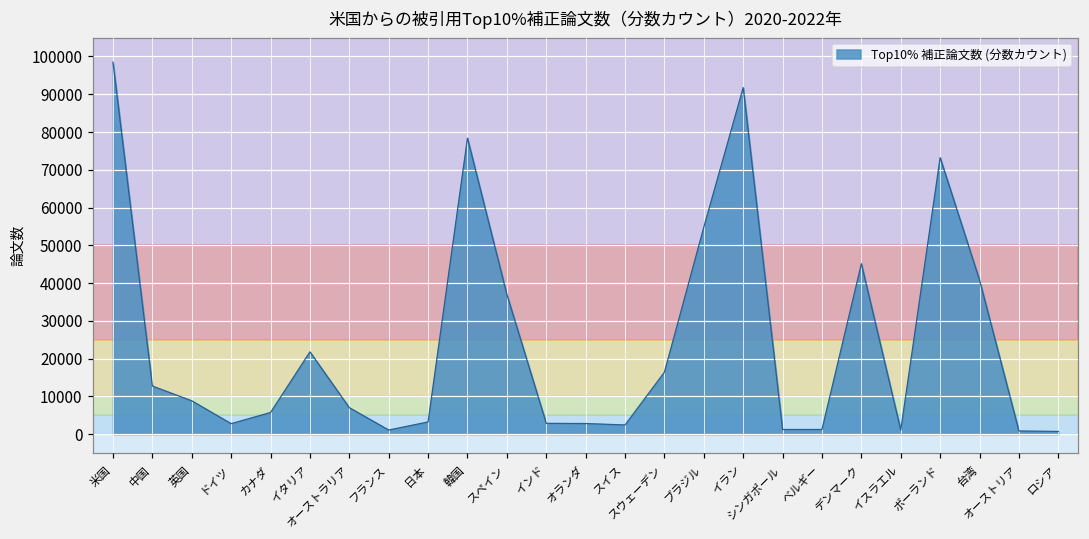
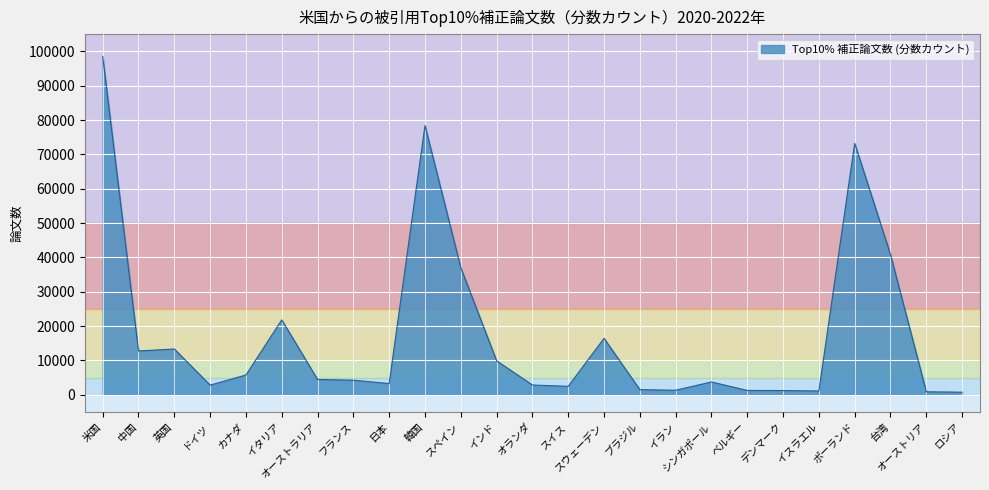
  {
    "米国": 99000,
    "中国": 13000,
-   "英国": 9000,
+   "英国": 13000,
    "ドイツ": 3000,
    "カナダ": 6000,
    "イタリア": 22000,
-   "オーストラリア": 7000,
-   "フランス": 1000,
+   "オーストラリア": 4000,
+   "フランス": 4000,
    "日本": 3000,
    "韓国": 78000,
    "スペイン": 37000,
-   "インド": 3000,
+   "インド": 10000,
    "オランダ": 3000,
    "スイス": 2000,
    "スウェーデン": 16000,
-   "ブラジル": 55000,
-   "イラン": 92000,
-   "シンガポール": 1000,
+   "ブラジル": 1000,
+   "イラン": 1000,
+   "シンガポール": 4000,
    "ベルギー": 1000,
-   "デンマーク": 45000,
+   "デンマーク": 1000,
    "イスラエル": 1000,
    "ポーランド": 73000,
    "台湾": 41000,
    "オーストリア": 1000,
    "ロシア": 1000
  }
